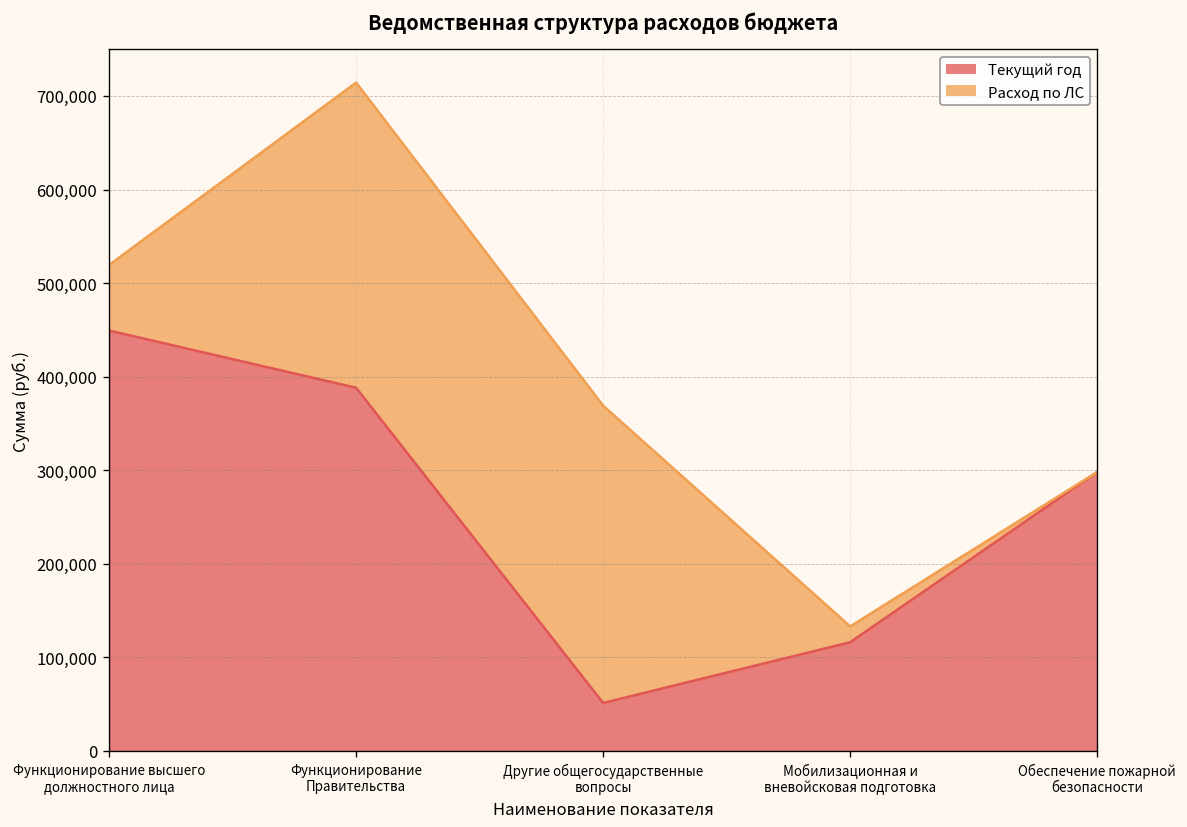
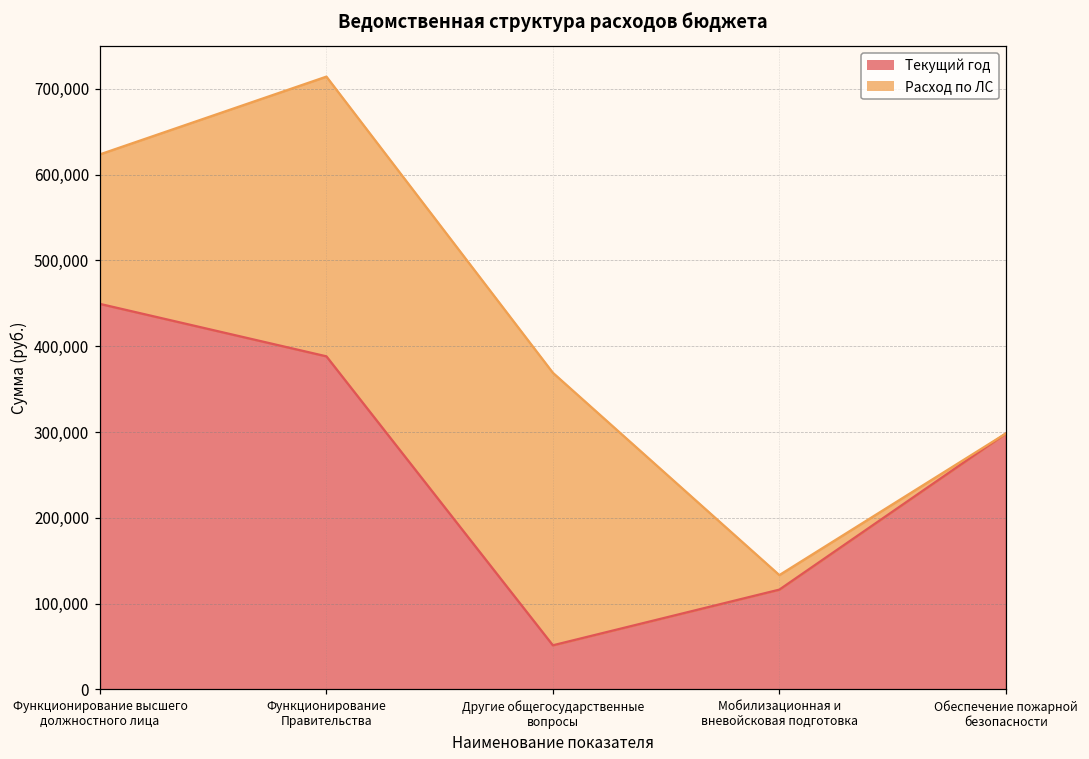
  {
    "Текущий год": {
      "Функционирование высшего должностного лица": "450,000",
      "Функционирование Правительства": "390,000",
      "Другие общегосударственные вопросы": "50,000",
      "Мобилизационная и вневойсковая подготовка": "120,000"
    },
    "Расход по ЛС": {
-     "Функционирование высшего должностного лица": "70,000",
+     "Функционирование высшего должностного лица": "170,000",
      "Функционирование Правительства": "330,000",
      "Другие общегосударственные вопросы": "320,000",
      "Мобилизационная и вневойсковая подготовка": "20,000"
    }
  }
